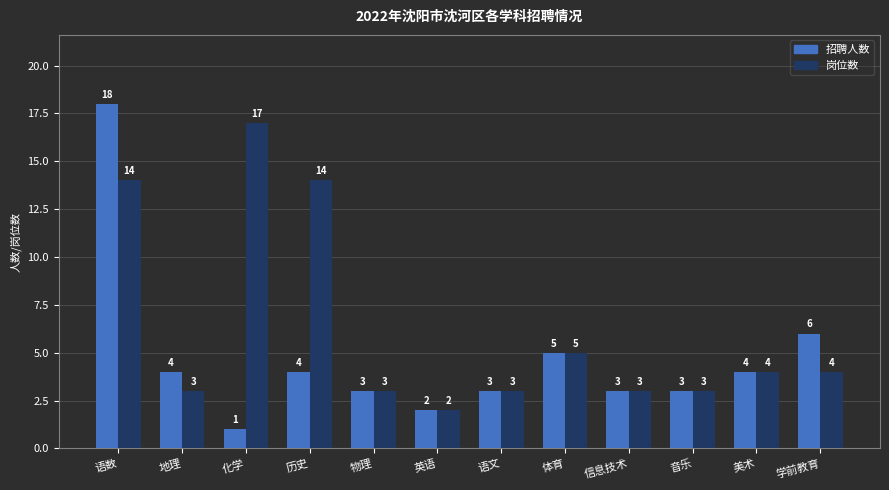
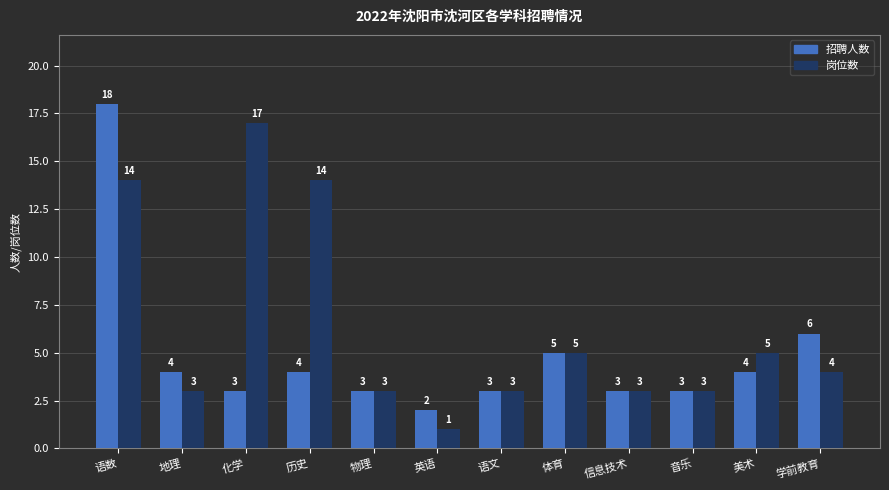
  {
    "招聘人数": {
      "语数": 18,
      "地理": 4,
-     "化学": 1,
+     "化学": 3,
      "历史": 4,
      "物理": 3,
      "英语": 2,
      "语文": 3,
      "体育": 5,
      "信息技术": 3,
      "音乐": 3,
      "美术": 4,
      "学前教育": 6
    },
    "岗位数": {
      "语数": 14,
      "地理": 3,
      "化学": 17,
      "历史": 14,
      "物理": 3,
-     "英语": 2,
+     "英语": 1,
      "语文": 3,
      "体育": 5,
      "信息技术": 3,
      "音乐": 3,
-     "美术": 4,
+     "美术": 5,
      "学前教育": 4
    }
  }
